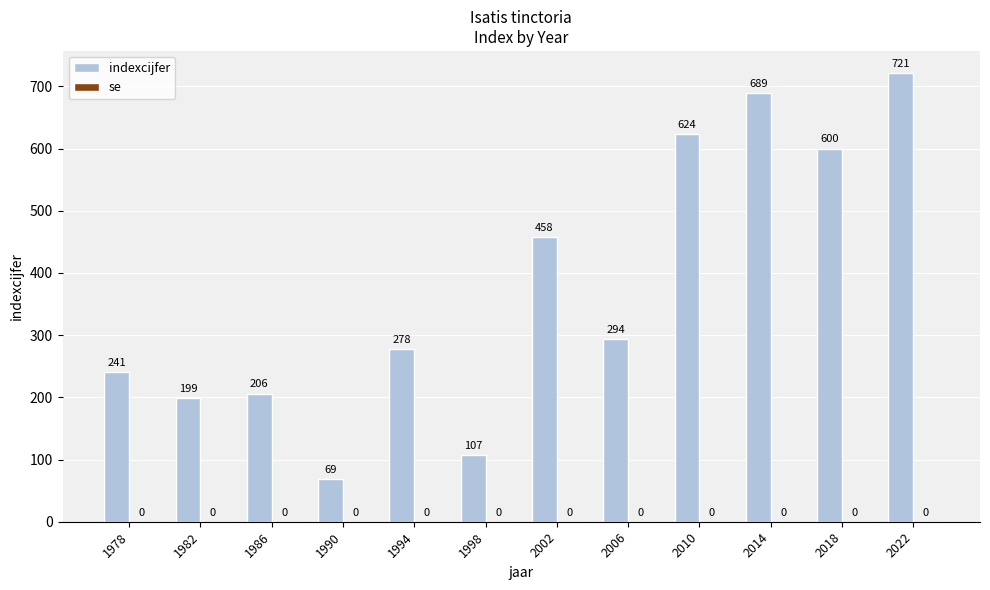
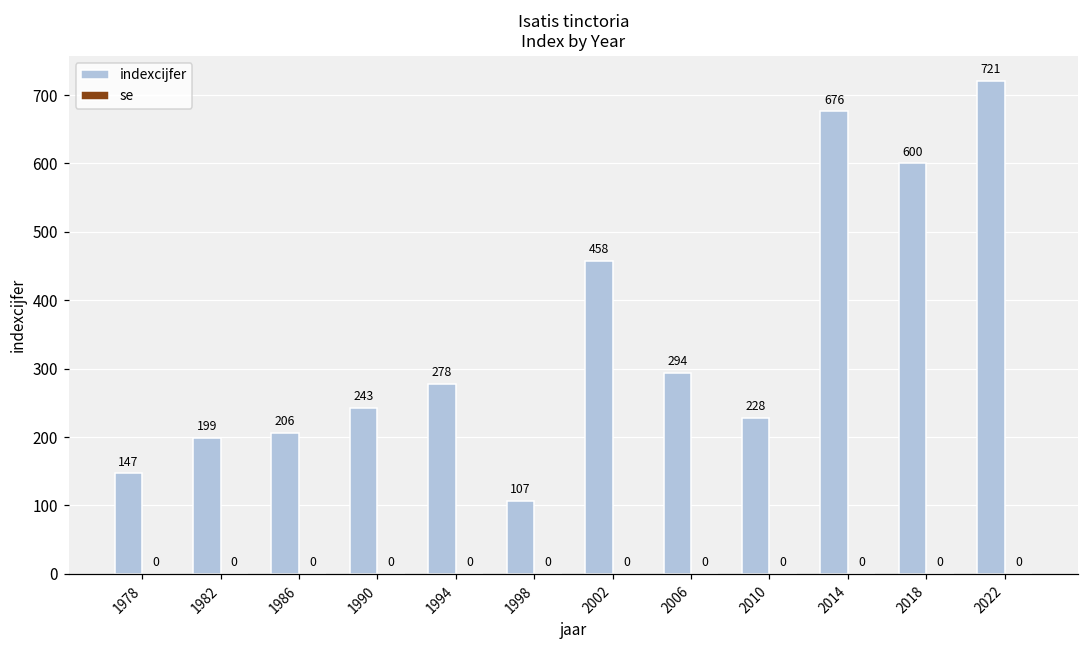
  {
    "indexcijfer": {
-     "1978": 241,
+     "1978": 147,
      "1982": 199,
      "1986": 206,
-     "1990": 69,
+     "1990": 243,
      "1994": 278,
      "1998": 107,
      "2002": 458,
      "2006": 294,
-     "2010": 624,
-     "2014": 689,
+     "2010": 228,
+     "2014": 676,
      "2018": 600,
      "2022": 721
    },
    "se": {
      "1978": 0,
      "1982": 0,
      "1986": 0,
      "1990": 0,
      "1994": 0,
      "1998": 0,
      "2002": 0,
      "2006": 0,
      "2010": 0,
      "2014": 0,
      "2018": 0,
      "2022": 0
    }
  }
